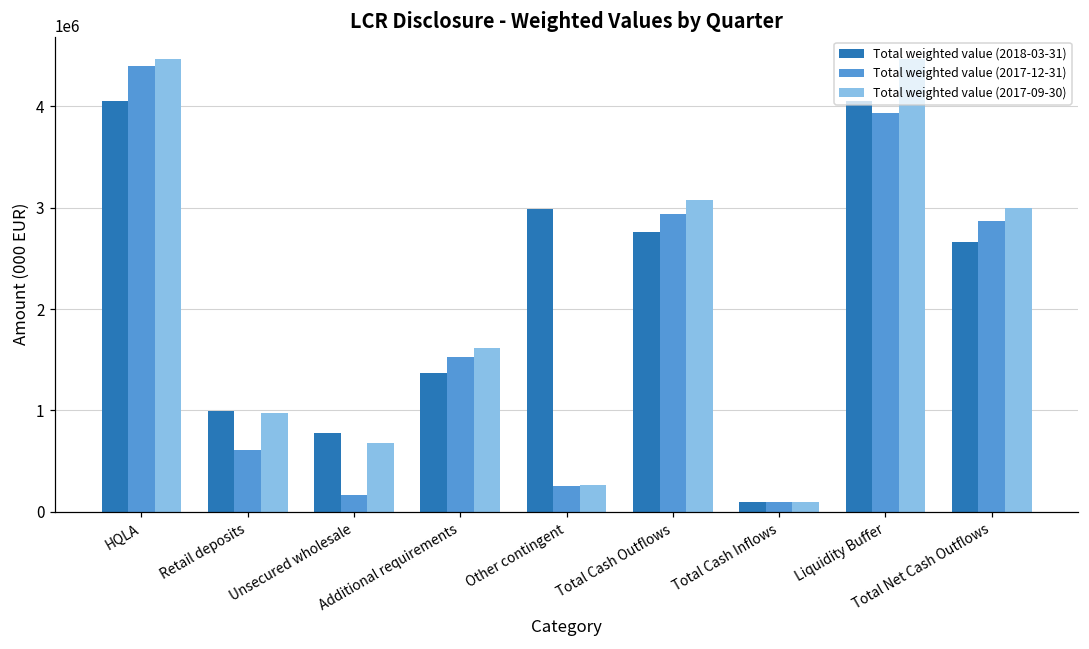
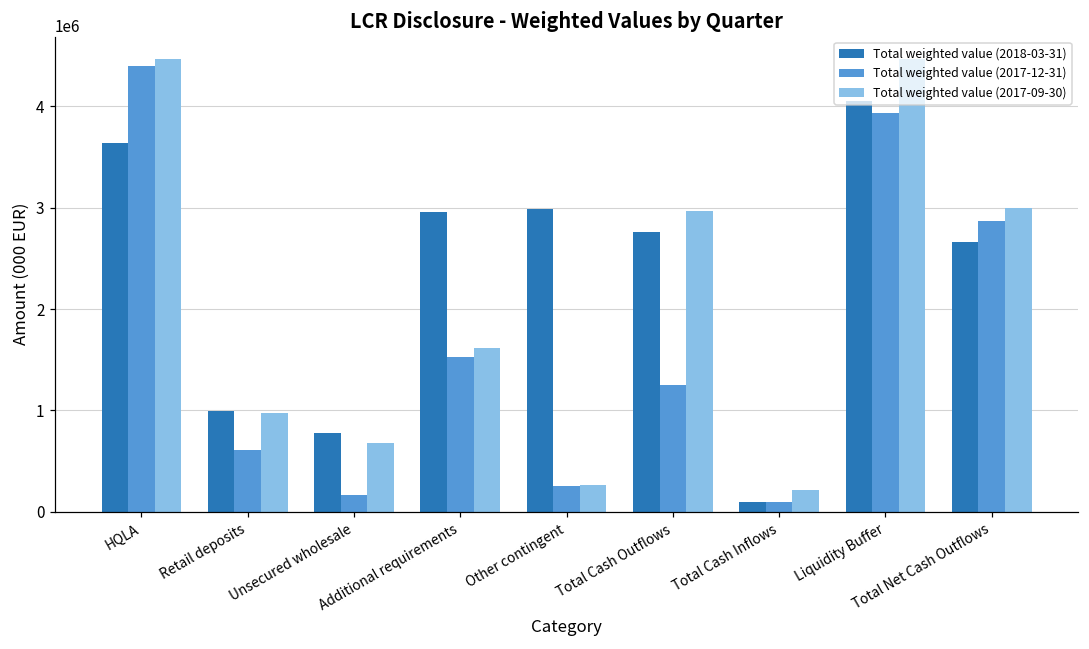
  {
    "Total weighted value (2018-03-31)": {
-     "HQLA": 4000000,
+     "HQLA": 3600000,
      "Retail deposits": 1000000,
      "Unsecured wholesale": 800000,
-     "Additional requirements": 1400000,
+     "Additional requirements": 3000000,
      "Other contingent": 3000000,
      "Total Cash Outflows": 2800000,
      "Total Cash Inflows": 100000,
      "Liquidity Buffer": 4000000,
      "Total Net Cash Outflows": 2700000
    },
    "Total weighted value (2017-12-31)": {
      "HQLA": 4400000,
      "Retail deposits": 600000,
      "Unsecured wholesale": 200000,
      "Additional requirements": 1500000,
      "Other contingent": 300000,
-     "Total Cash Outflows": 2900000,
+     "Total Cash Outflows": 1300000,
      "Total Cash Inflows": 100000,
      "Liquidity Buffer": 3900000,
      "Total Net Cash Outflows": 2900000
    },
    "Total weighted value (2017-09-30)": {
      "HQLA": 4500000,
      "Retail deposits": 1000000,
      "Unsecured wholesale": 700000,
      "Additional requirements": 1600000,
      "Other contingent": 300000,
-     "Total Cash Outflows": 3100000,
-     "Total Cash Inflows": 100000,
+     "Total Cash Outflows": 3000000,
+     "Total Cash Inflows": 200000,
      "Total Net Cash Outflows": 3000000
    }
  }
